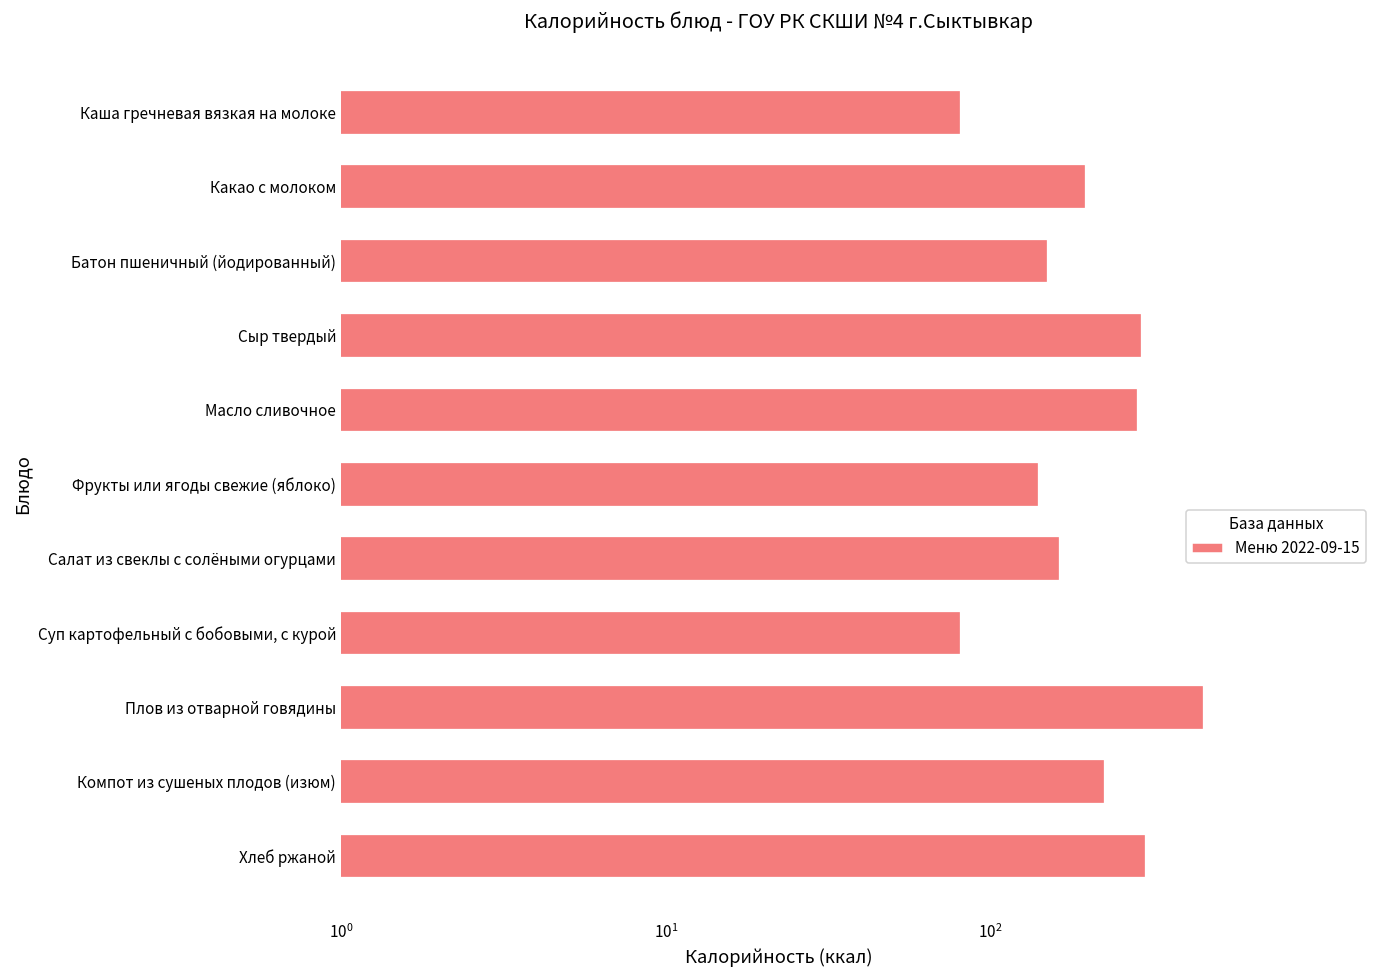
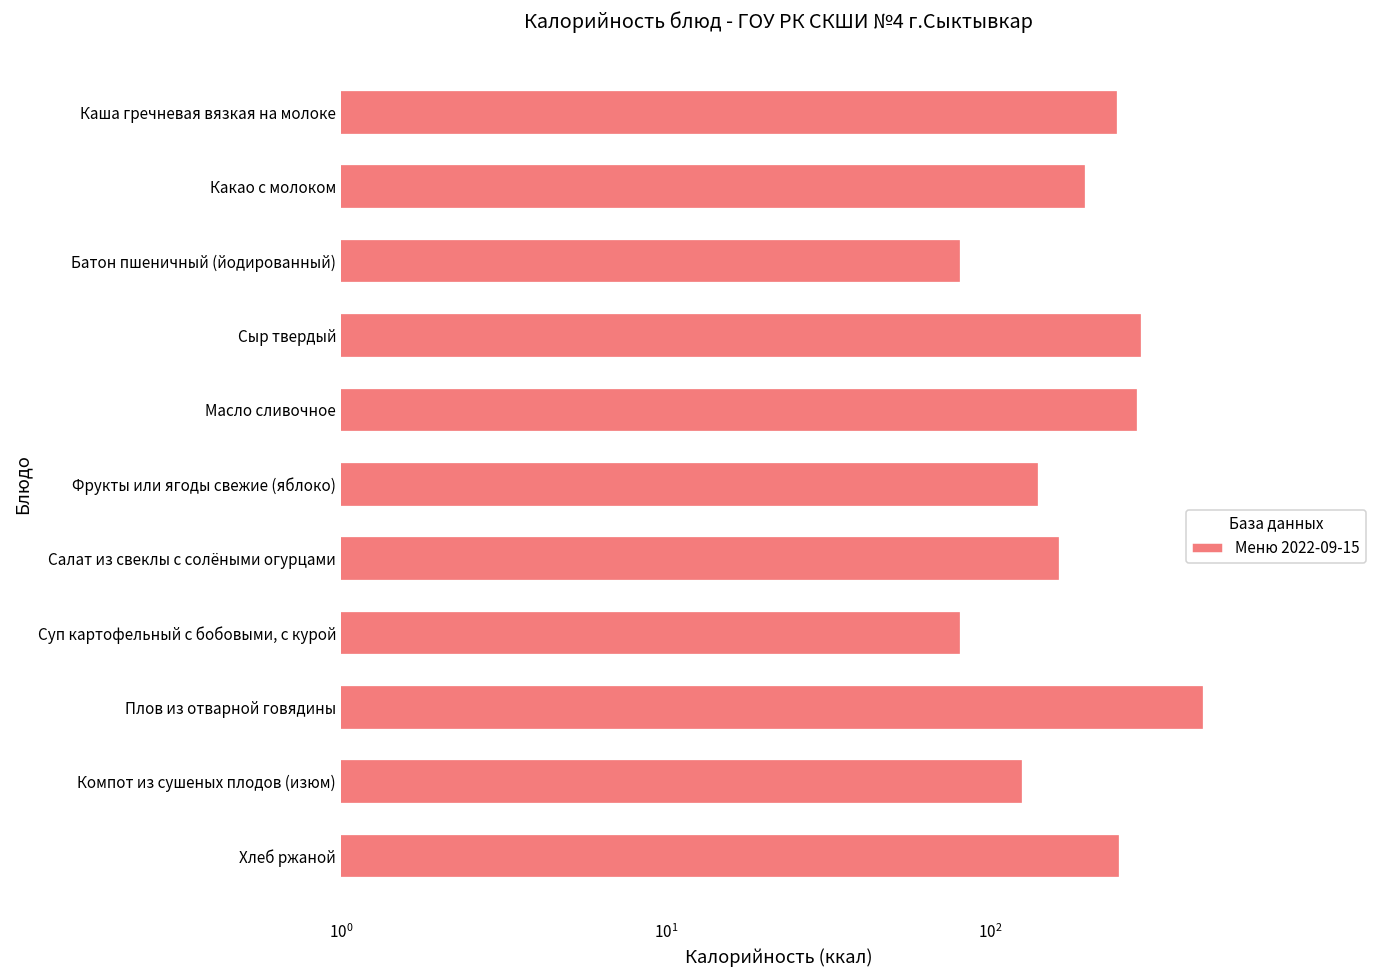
  {
-   "Каша гречневая вязкая на молоке": 81,
+   "Каша гречневая вязкая на молоке": 250,
    "Какао с молоком": 200,
-   "Батон пшеничный (йодированный)": 150,
+   "Батон пшеничный (йодированный)": 81,
    "Сыр твердый": 290,
    "Масло сливочное": 290,
    "Фрукты или ягоды свежие (яблоко)": 140,
    "Салат из свеклы с солёными огурцами": 160,
    "Суп картофельный с бобовыми, с курой": 81,
    "Плов из отварной говядины": 450,
-   "Компот из сушеных плодов (изюм)": 230,
-   "Хлеб ржаной": 300
+   "Компот из сушеных плодов (изюм)": 126,
+   "Хлеб ржаной": 250
  }
